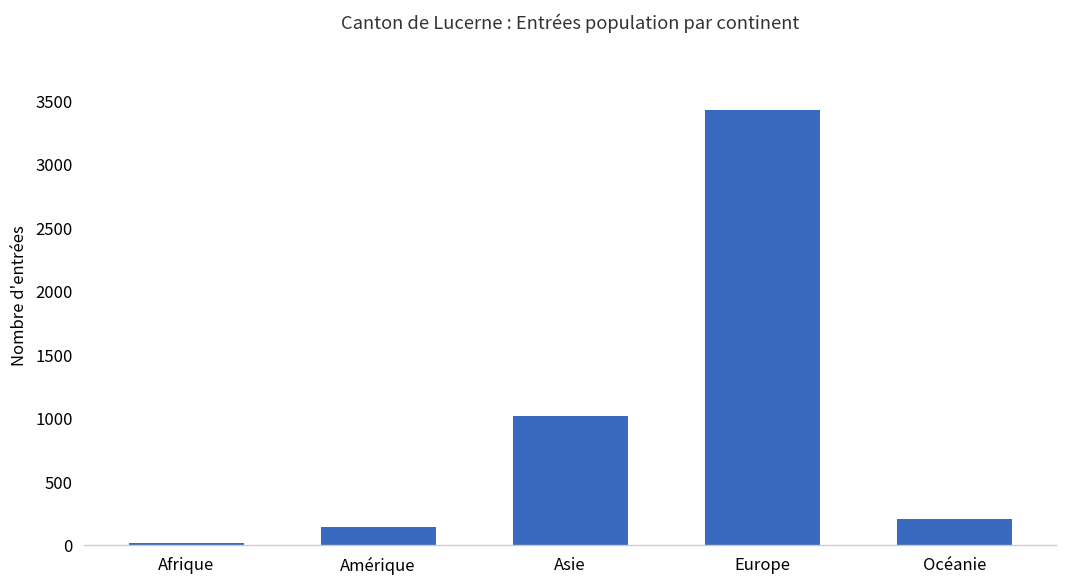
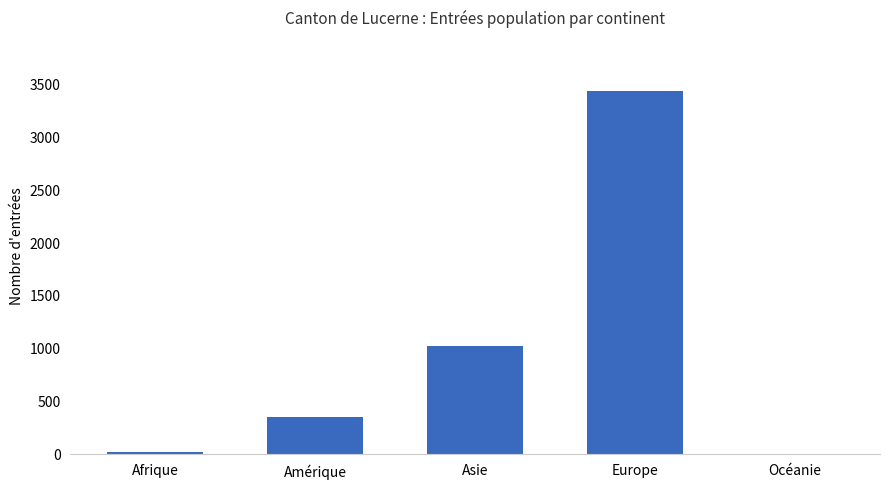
  {
-   "Amérique": 140,
+   "Amérique": 340,
    "Asie": 1020,
    "Europe": 3420,
-   "Océanie": 200
+   "Océanie": 0
  }
